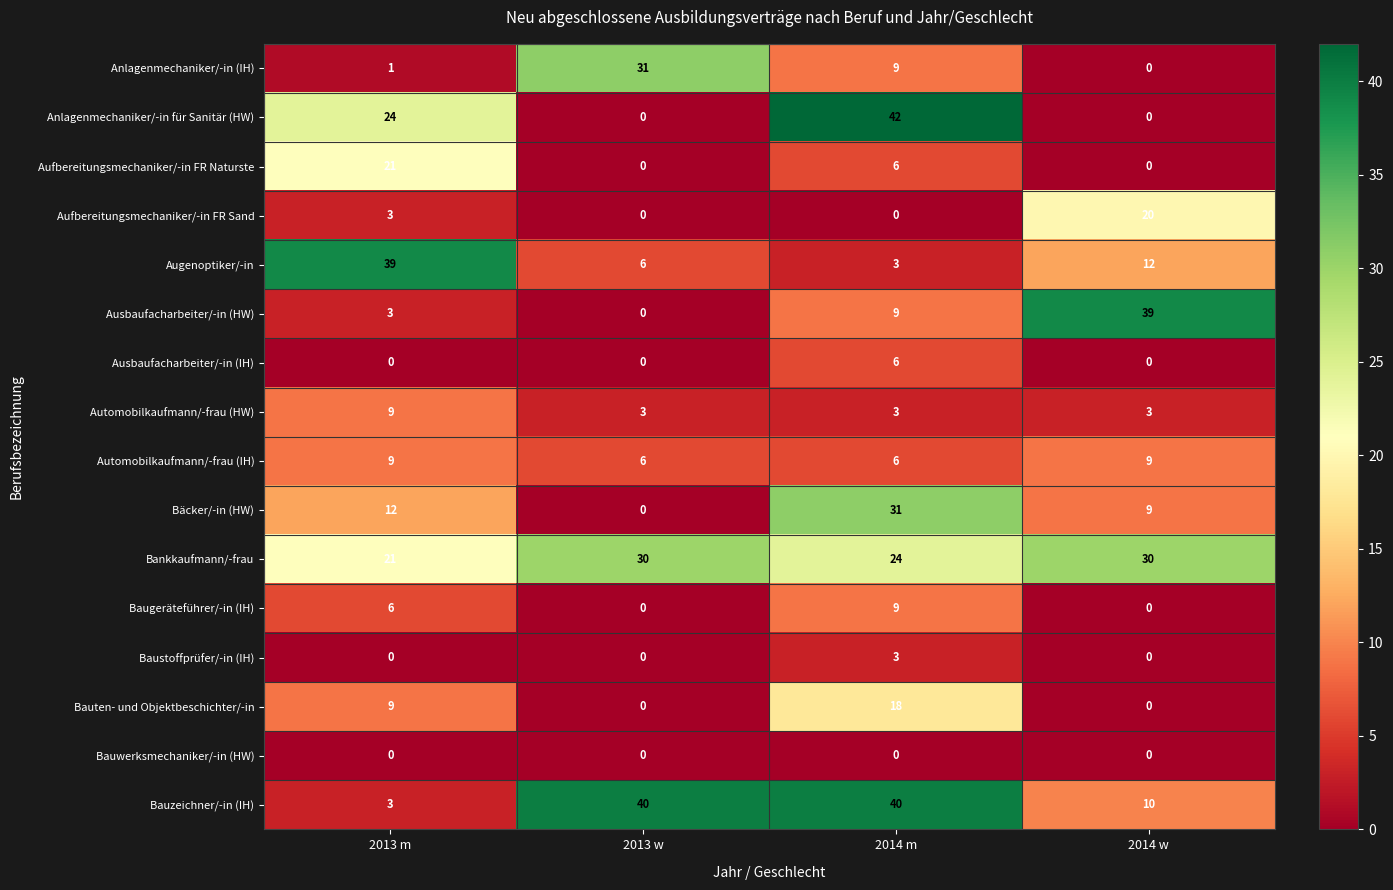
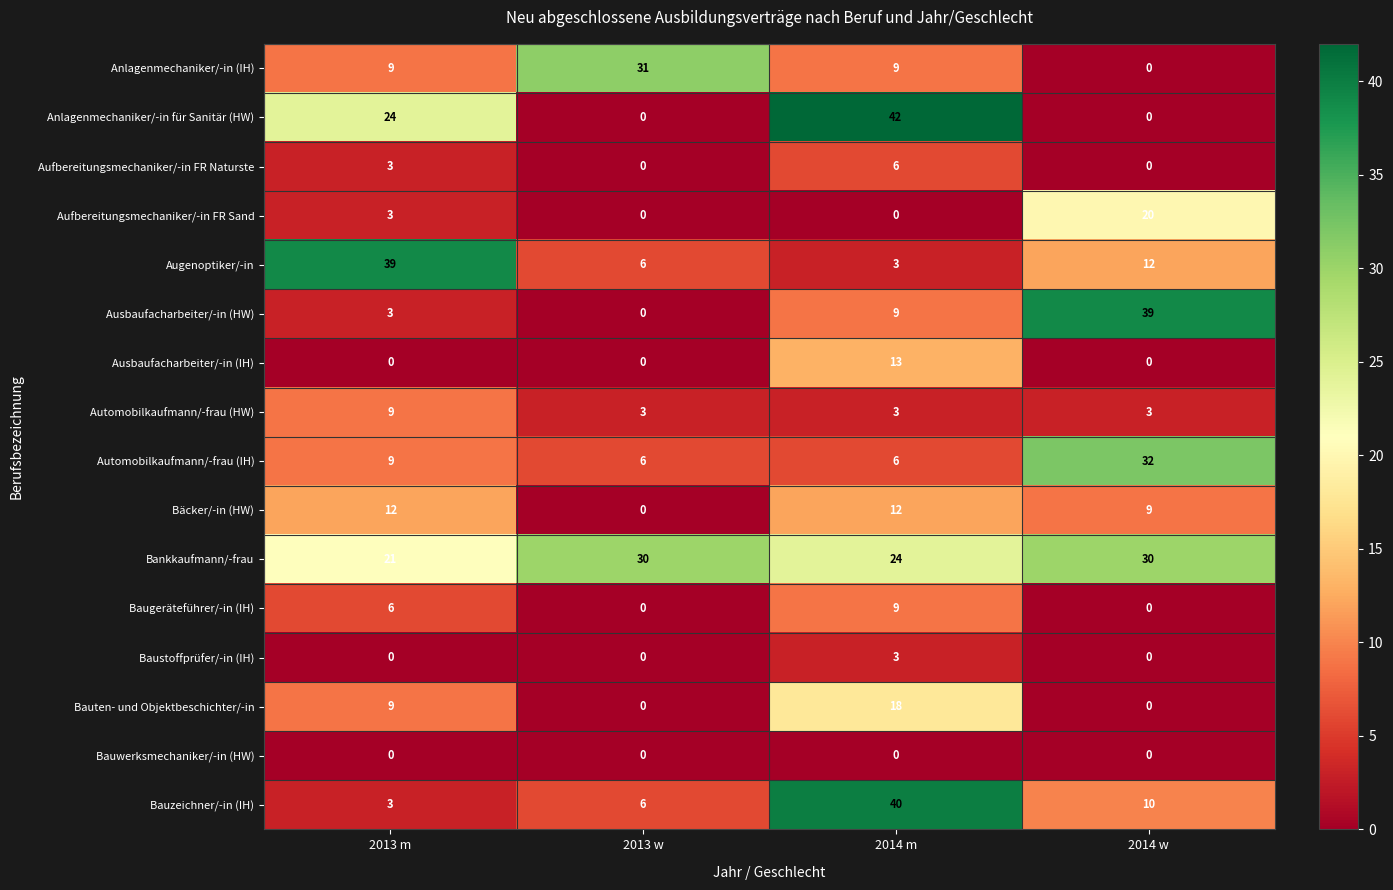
  {
    "Anlagenmechaniker/-in (IH)": {
-     "2013 m": 1,
+     "2013 m": 9,
      "2013 w": 31,
      "2014 m": 9,
      "2014 w": 0
    },
    "Anlagenmechaniker/-in für Sanitär (HW)": {
      "2013 m": 24,
      "2013 w": 0,
      "2014 m": 42,
      "2014 w": 0
    },
    "Aufbereitungsmechaniker/-in FR Naturste": {
-     "2013 m": 21,
+     "2013 m": 3,
      "2013 w": 0,
      "2014 m": 6,
      "2014 w": 0
    },
    "Aufbereitungsmechaniker/-in FR Sand": {
      "2013 m": 3,
      "2013 w": 0,
      "2014 m": 0,
      "2014 w": 20
    },
    "Augenoptiker/-in": {
      "2013 m": 39,
      "2013 w": 6,
      "2014 m": 3,
      "2014 w": 12
    },
    "Ausbaufacharbeiter/-in (HW)": {
      "2013 m": 3,
      "2013 w": 0,
      "2014 m": 9,
      "2014 w": 39
    },
    "Ausbaufacharbeiter/-in (IH)": {
      "2013 m": 0,
      "2013 w": 0,
-     "2014 m": 6,
+     "2014 m": 13,
      "2014 w": 0
    },
    "Automobilkaufmann/-frau (HW)": {
      "2013 m": 9,
      "2013 w": 3,
      "2014 m": 3,
      "2014 w": 3
    },
    "Automobilkaufmann/-frau (IH)": {
      "2013 m": 9,
      "2013 w": 6,
      "2014 m": 6,
-     "2014 w": 9
+     "2014 w": 32
    },
    "Bäcker/-in (HW)": {
      "2013 m": 12,
      "2013 w": 0,
-     "2014 m": 31,
+     "2014 m": 12,
      "2014 w": 9
    },
    "Bankkaufmann/-frau": {
      "2013 m": 21,
      "2013 w": 30,
      "2014 m": 24,
      "2014 w": 30
    },
    "Baugeräteführer/-in (IH)": {
      "2013 m": 6,
      "2013 w": 0,
      "2014 m": 9,
      "2014 w": 0
    },
    "Baustoffprüfer/-in (IH)": {
      "2013 m": 0,
      "2013 w": 0,
      "2014 m": 3,
      "2014 w": 0
    },
    "Bauten- und Objektbeschichter/-in": {
      "2013 m": 9,
      "2013 w": 0,
      "2014 m": 18,
      "2014 w": 0
    },
    "Bauwerksmechaniker/-in (HW)": {
      "2013 m": 0,
      "2013 w": 0,
      "2014 m": 0,
      "2014 w": 0
    },
    "Bauzeichner/-in (IH)": {
      "2013 m": 3,
-     "2013 w": 40,
+     "2013 w": 6,
      "2014 m": 40,
      "2014 w": 10
    }
  }
